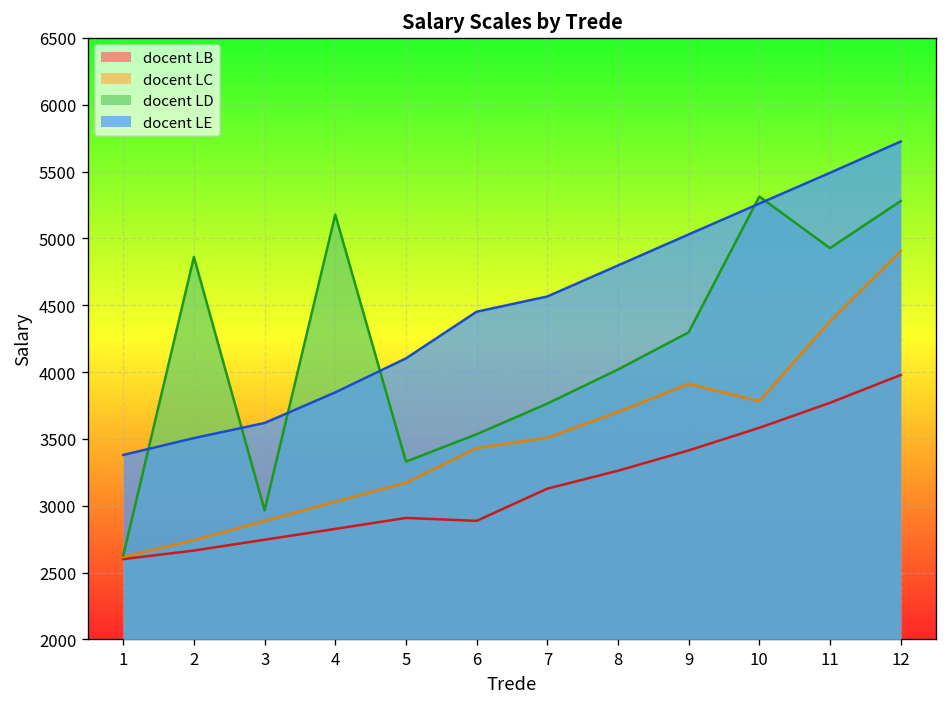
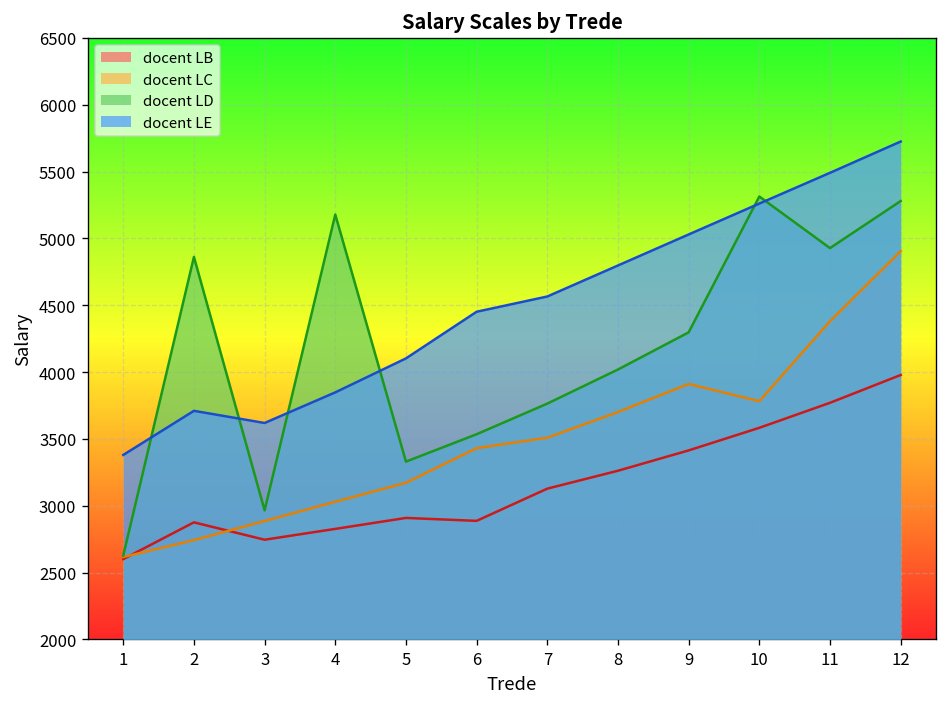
  {
    "docent LB": {
-     "2": 2670,
+     "2": 2880,
      "3": 2750,
      "4": 2830,
      "5": 2910,
      "6": 2890,
      "7": 3130,
      "8": 3260,
      "9": 3410,
      "10": 3580,
      "11": 3770,
      "12": 3980
    },
    "docent LC": {
      "2": 2740,
      "3": 2890,
      "4": 3030,
      "5": 3170,
      "6": 3430,
      "7": 3510,
      "8": 3700,
      "9": 3910,
      "10": 3780,
      "11": 4380,
      "12": 4900
    },
    "docent LD": {
      "2": 4860,
      "3": 2970,
      "4": 5180,
      "5": 3330,
      "6": 3540,
      "7": 3760,
      "8": 4020,
      "9": 4300,
      "10": 5310,
      "11": 4930,
      "12": 5280
    },
    "docent LE": {
      "1": 3380,
-     "2": 3510,
+     "2": 3710,
      "3": 3620,
      "4": 3850,
      "5": 4100,
      "6": 4450,
      "7": 4570,
      "8": 4800,
      "9": 5030,
      "10": 5260,
      "11": 5490,
      "12": 5720
    }
  }
